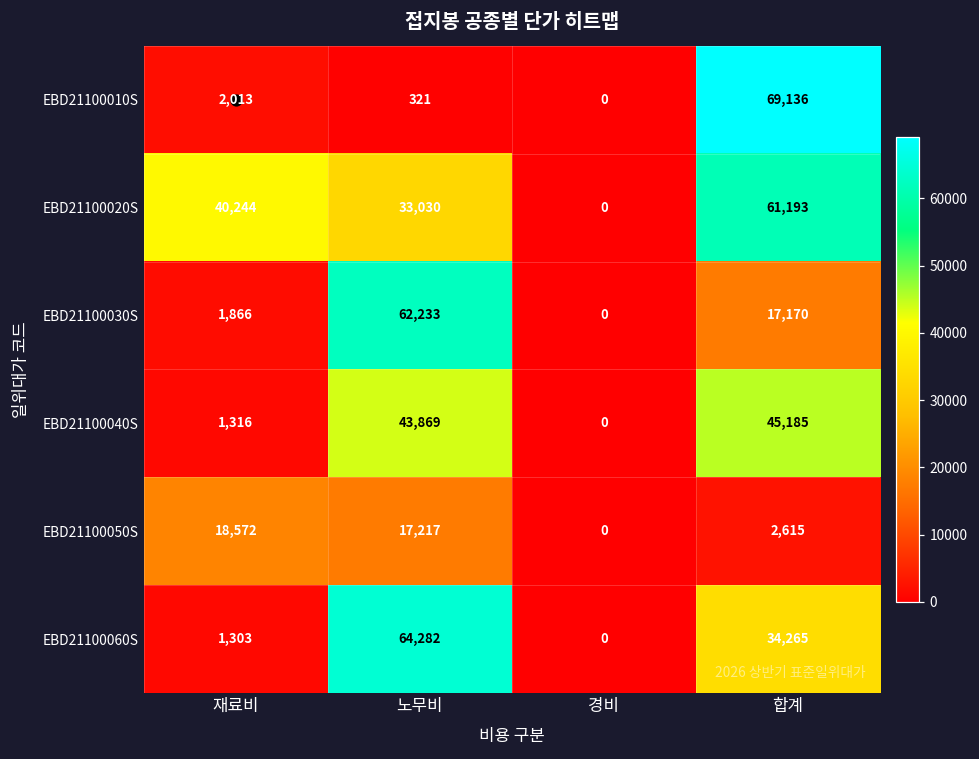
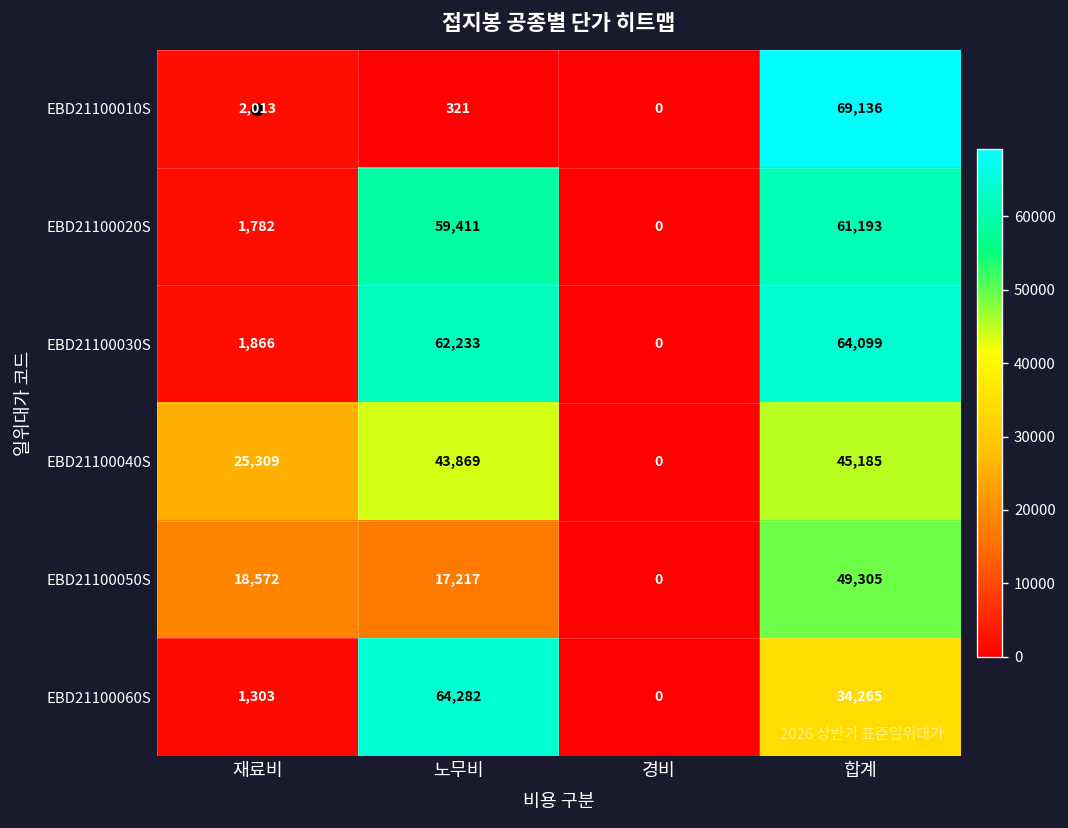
  {
    "EBD21100010S": {
      "노무비": "321",
      "경비": "0",
      "합계": "69,136"
    },
    "EBD21100020S": {
-     "재료비": "40,244",
-     "노무비": "33,030",
+     "재료비": "1,782",
+     "노무비": "59,411",
      "경비": "0",
      "합계": "61,193"
    },
    "EBD21100030S": {
      "재료비": "1,866",
      "노무비": "62,233",
      "경비": "0",
-     "합계": "17,170"
+     "합계": "64,099"
    },
    "EBD21100040S": {
-     "재료비": "1,316",
+     "재료비": "25,309",
      "노무비": "43,869",
      "경비": "0",
      "합계": "45,185"
    },
    "EBD21100050S": {
      "재료비": "18,572",
      "노무비": "17,217",
      "경비": "0",
-     "합계": "2,615"
+     "합계": "49,305"
    },
    "EBD21100060S": {
      "재료비": "1,303",
      "노무비": "64,282",
      "경비": "0"
    }
  }
